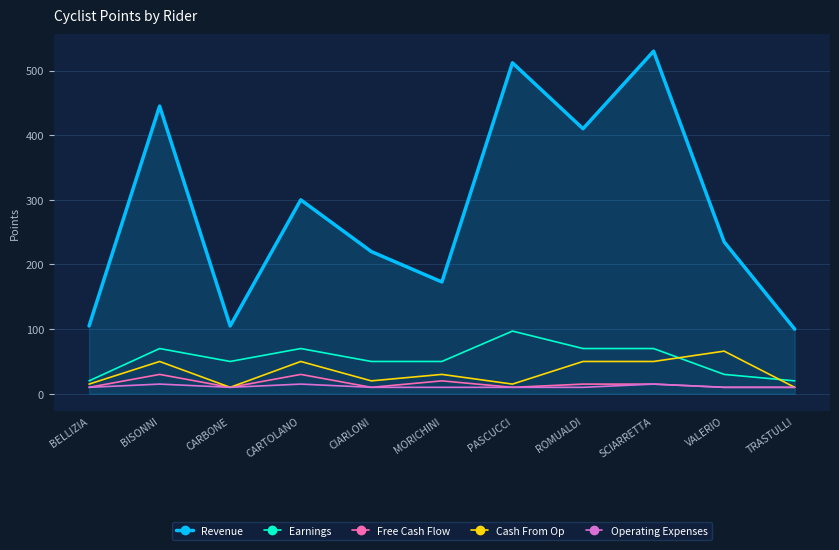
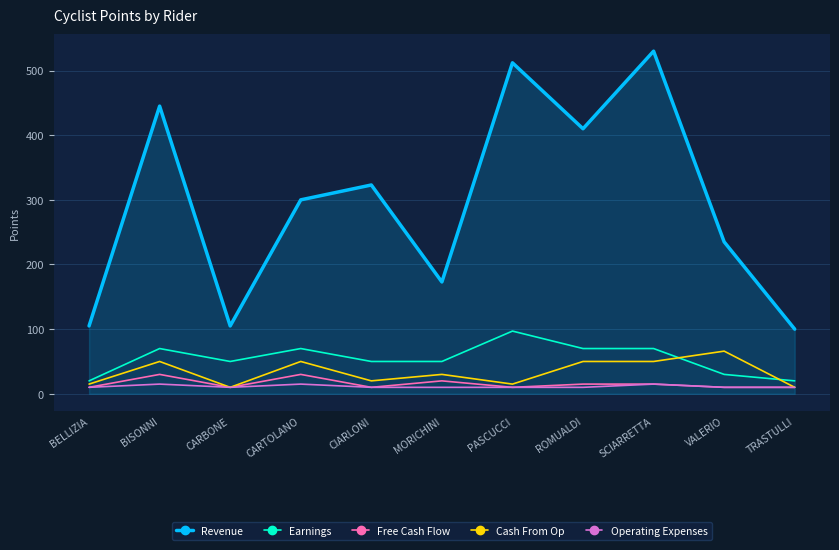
  {
    "Revenue": {
      "BELLIZIA": 110,
      "BISONNI": 450,
      "CARBONE": 110,
      "CARTOLANO": 300,
-     "CIARLONI": 220,
+     "CIARLONI": 320,
      "MORICHINI": 170,
      "PASCUCCI": 510,
      "ROMUALDI": 410,
      "SCIARRETTA": 530,
      "VALERIO": 240,
      "TRASTULLI": 100
    },
    "Earnings": {
      "BELLIZIA": 20,
      "BISONNI": 70,
      "CARBONE": 50,
      "CARTOLANO": 70,
      "CIARLONI": 50,
      "MORICHINI": 50,
      "PASCUCCI": 100,
      "ROMUALDI": 70,
      "SCIARRETTA": 70,
      "VALERIO": 30,
      "TRASTULLI": 20
    },
    "Cash From Op": {
      "BELLIZIA": 20,
      "BISONNI": 50,
      "CARTOLANO": 50,
      "CIARLONI": 20,
      "MORICHINI": 30,
      "PASCUCCI": 20,
      "ROMUALDI": 50,
      "SCIARRETTA": 50,
      "VALERIO": 70
    }
  }
